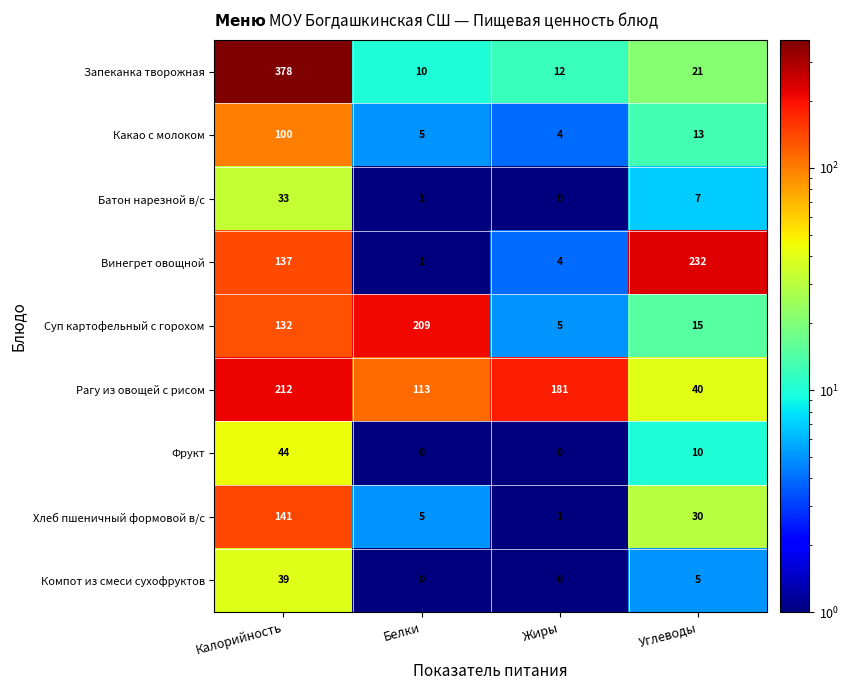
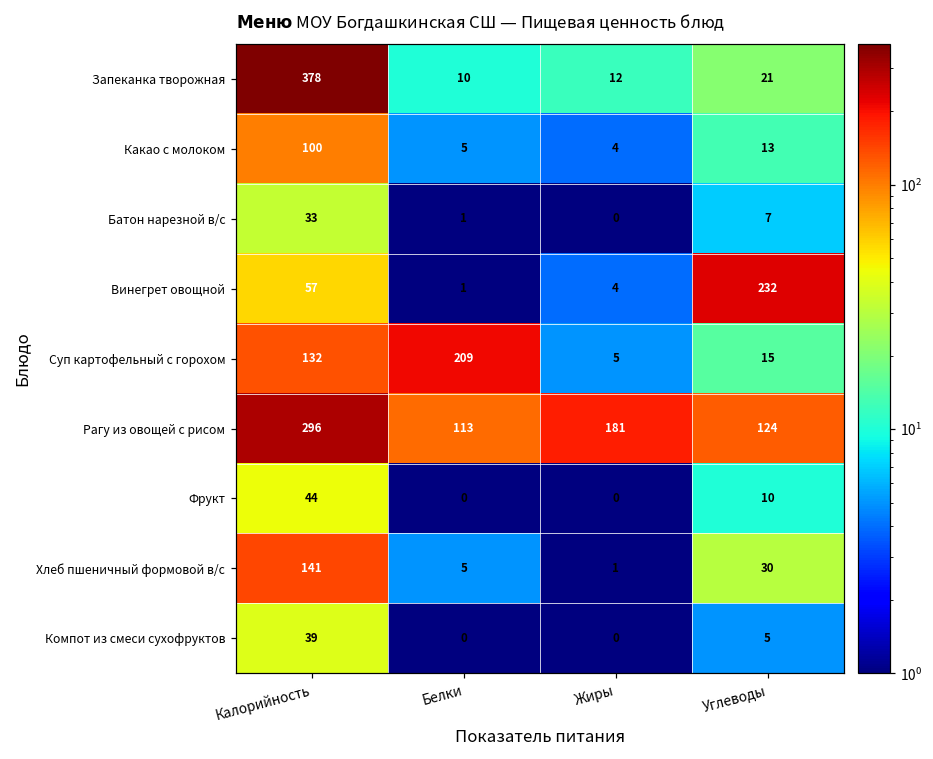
  {
    "Запеканка творожная": {
      "Калорийность": 378,
      "Белки": 10,
      "Жиры": 12,
      "Углеводы": 21
    },
    "Какао с молоком": {
      "Калорийность": 100,
      "Белки": 5,
      "Жиры": 4,
      "Углеводы": 13
    },
    "Батон нарезной в/с": {
      "Калорийность": 33,
      "Белки": 1,
      "Жиры": 0,
      "Углеводы": 7
    },
    "Винегрет овощной": {
-     "Калорийность": 137,
+     "Калорийность": 57,
      "Белки": 1,
      "Жиры": 4,
      "Углеводы": 232
    },
    "Суп картофельный с горохом": {
      "Калорийность": 132,
      "Белки": 209,
      "Жиры": 5,
      "Углеводы": 15
    },
    "Рагу из овощей с рисом": {
-     "Калорийность": 212,
+     "Калорийность": 296,
      "Белки": 113,
      "Жиры": 181,
-     "Углеводы": 40
+     "Углеводы": 124
    },
    "Фрукт": {
      "Калорийность": 44,
      "Белки": 0,
      "Жиры": 0,
      "Углеводы": 10
    },
    "Хлеб пшеничный формовой в/с": {
      "Калорийность": 141,
      "Белки": 5,
      "Жиры": 1,
      "Углеводы": 30
    },
    "Компот из смеси сухофруктов": {
      "Калорийность": 39,
      "Белки": 0,
      "Жиры": 0,
      "Углеводы": 5
    }
  }
